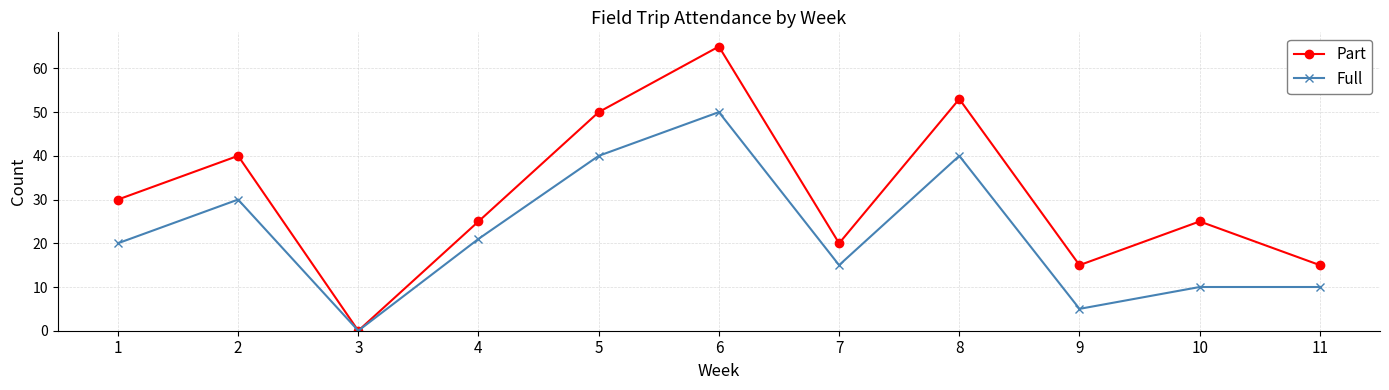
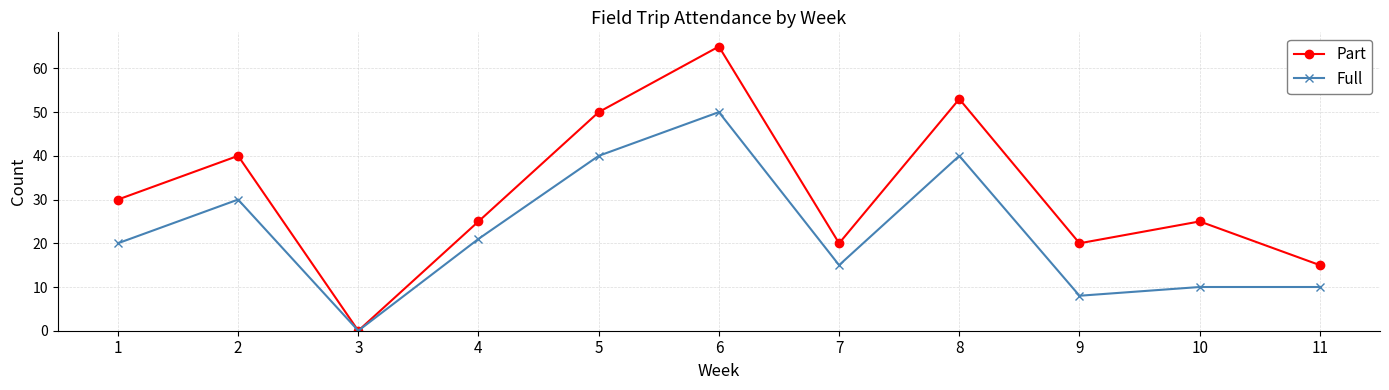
  {
    "Part": {
      "1": 30,
      "2": 40,
      "4": 25,
      "5": 50,
      "6": 65,
      "7": 20,
      "8": 53,
-     "9": 15,
+     "9": 20,
      "10": 25,
      "11": 15
    },
    "Full": {
      "1": 20,
      "2": 30,
      "4": 21,
      "5": 40,
      "6": 50,
      "7": 15,
      "8": 40,
-     "9": 5,
+     "9": 8,
      "10": 10,
      "11": 10
    }
  }
